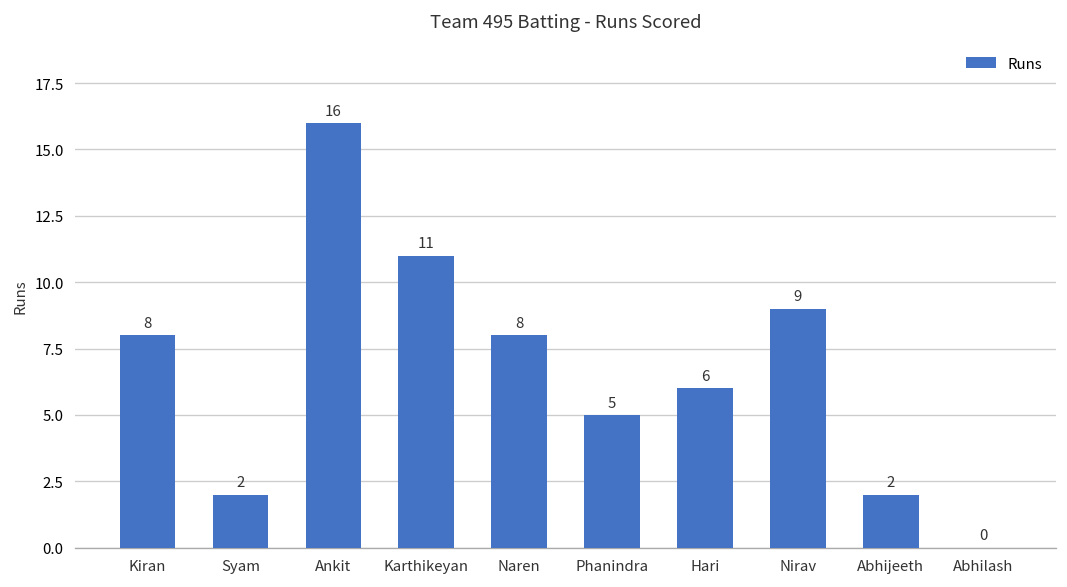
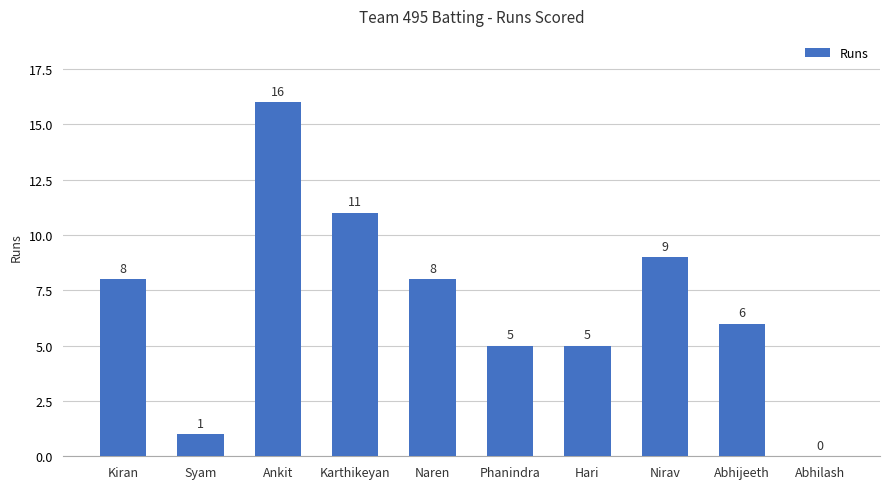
  {
    "Kiran": 8,
-   "Syam": 2,
+   "Syam": 1,
    "Ankit": 16,
    "Karthikeyan": 11,
    "Naren": 8,
    "Phanindra": 5,
-   "Hari": 6,
+   "Hari": 5,
    "Nirav": 9,
-   "Abhijeeth": 2,
+   "Abhijeeth": 6,
    "Abhilash": 0
  }
